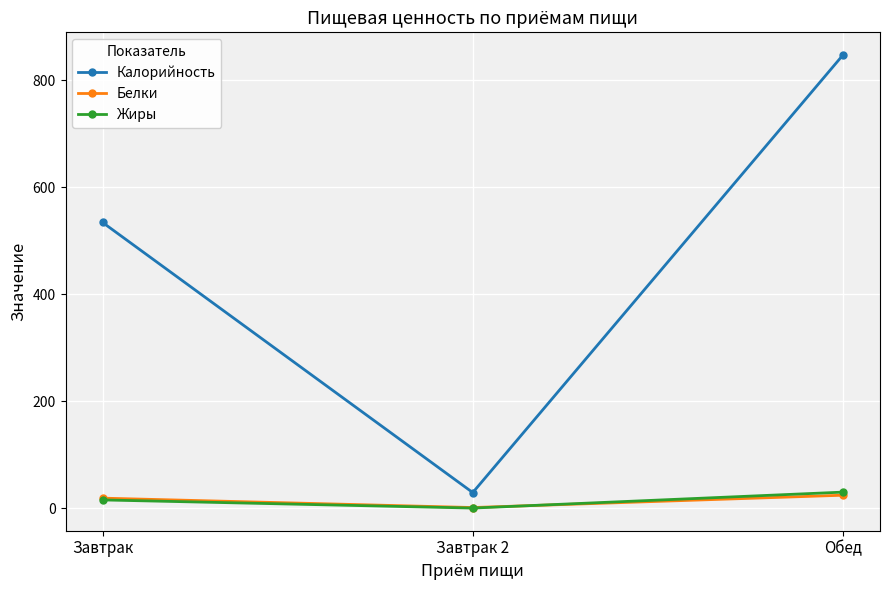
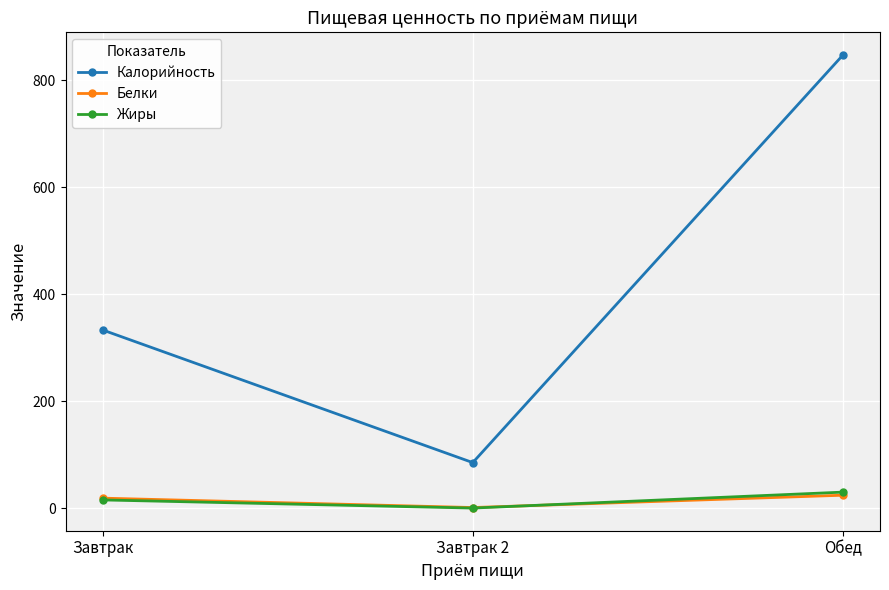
  {
    "Калорийность": {
-     "Завтрак": 530,
-     "Завтрак 2": 30,
+     "Завтрак": 330,
+     "Завтрак 2": 90,
      "Обед": 850
    },
    "Белки": {
      "Обед": 20
    },
    "Жиры": {
      "Обед": 30
    }
  }
